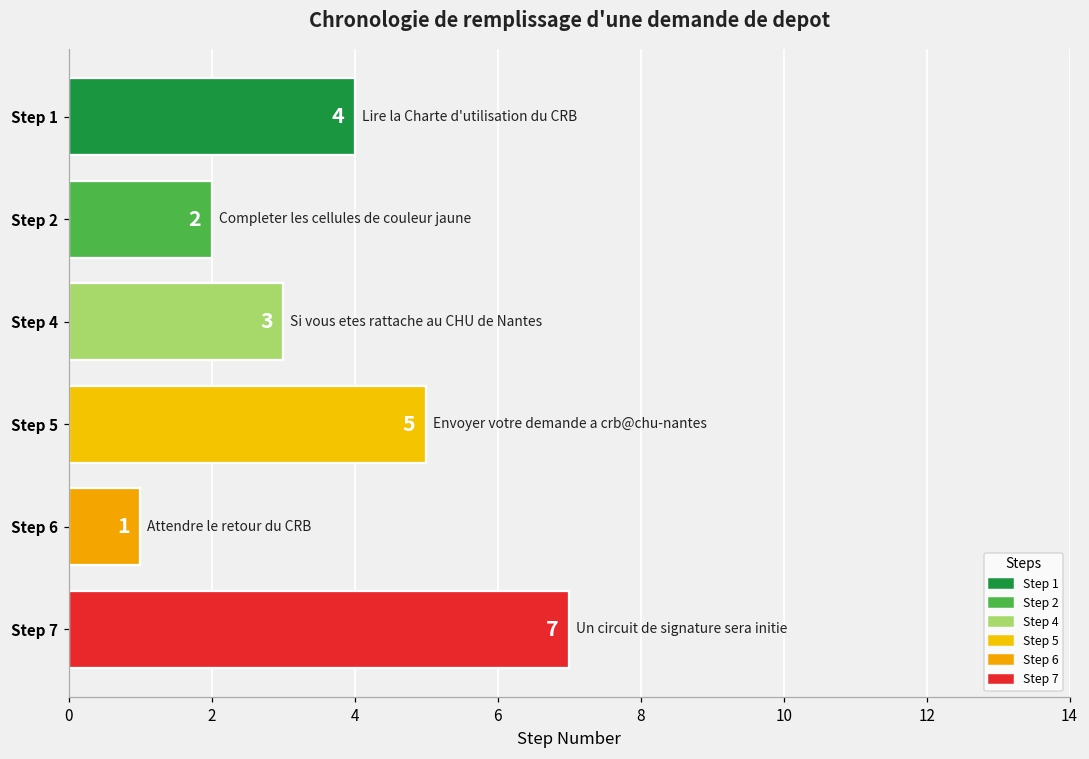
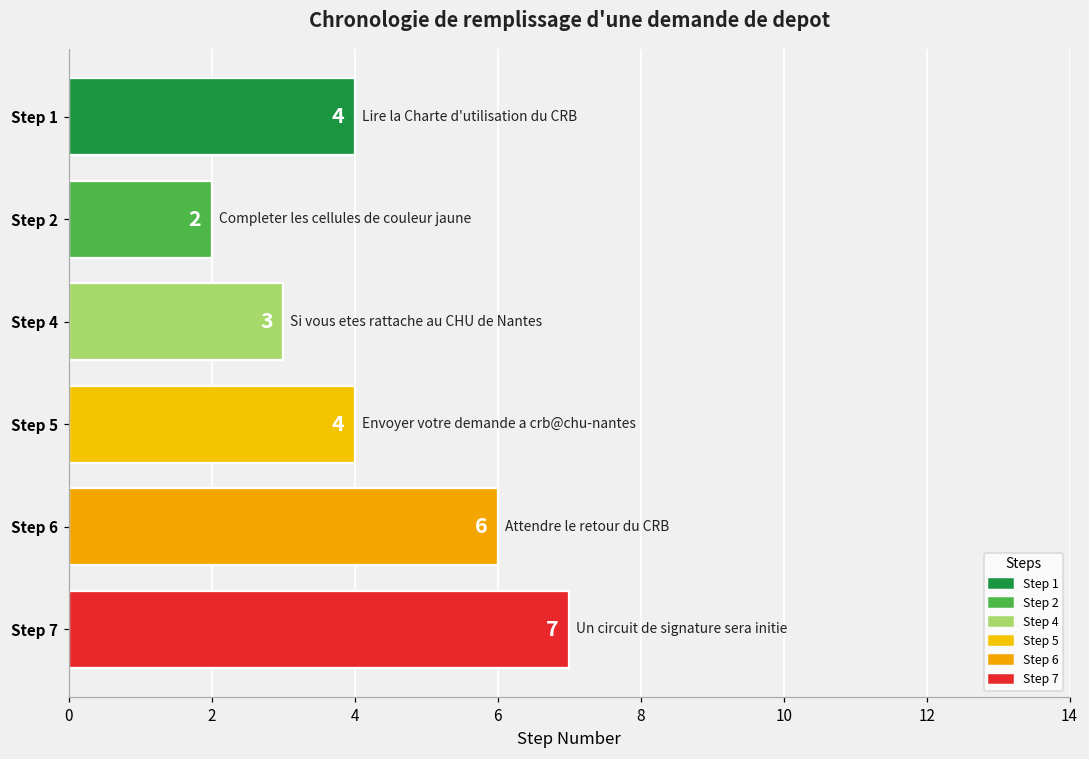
  {
    "Step 1": 4,
    "Step 2": 2,
    "Step 4": 3,
-   "Step 5": 5,
-   "Step 6": 1,
+   "Step 5": 4,
+   "Step 6": 6,
    "Step 7": 7
  }
